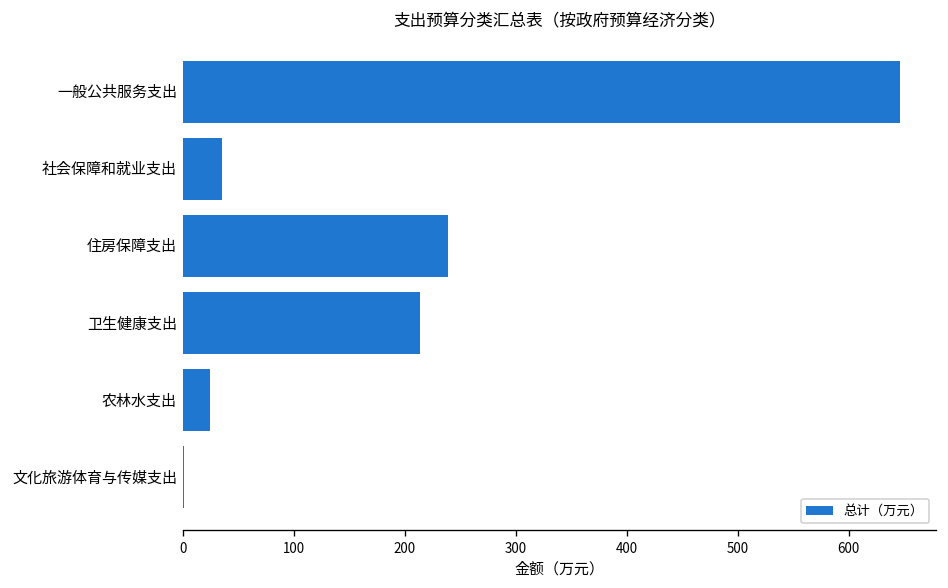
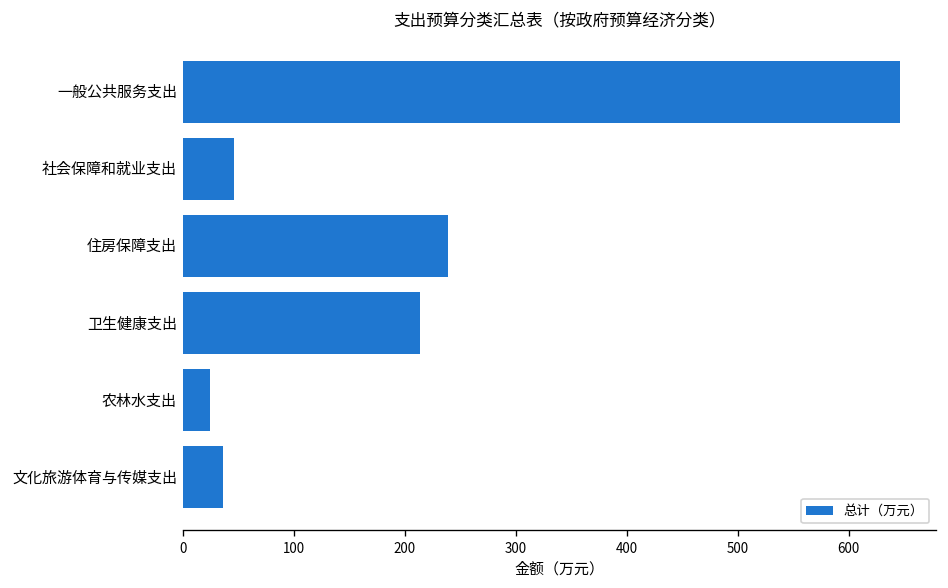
  {
    "一般公共服务支出": 650,
-   "社会保障和就业支出": 30,
+   "社会保障和就业支出": 50,
    "住房保障支出": 240,
    "卫生健康支出": 210,
    "农林水支出": 20,
-   "文化旅游体育与传媒支出": 0
+   "文化旅游体育与传媒支出": 40
  }
